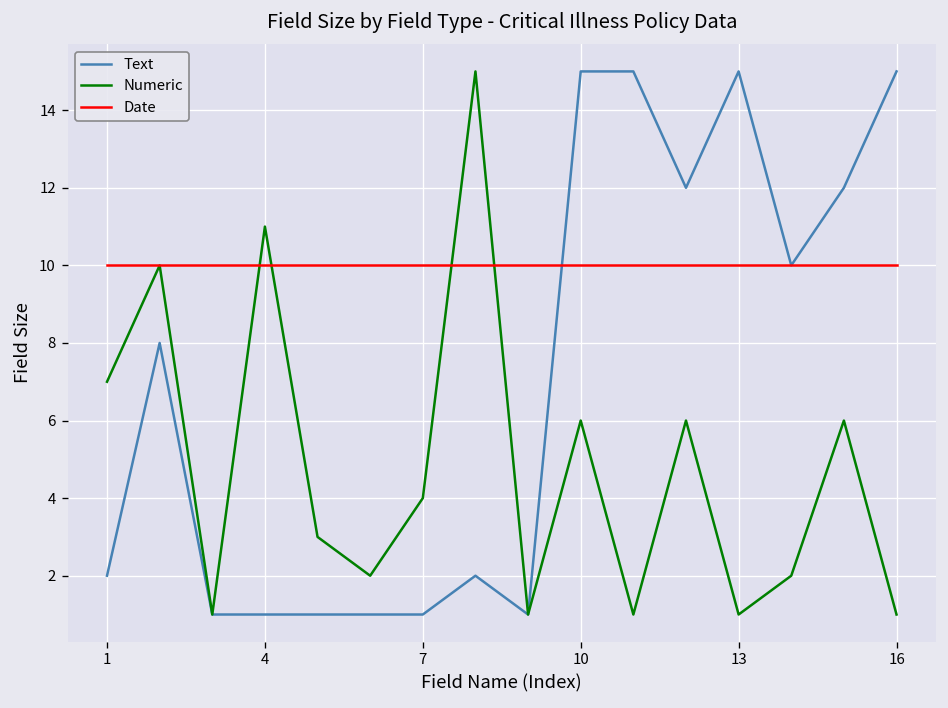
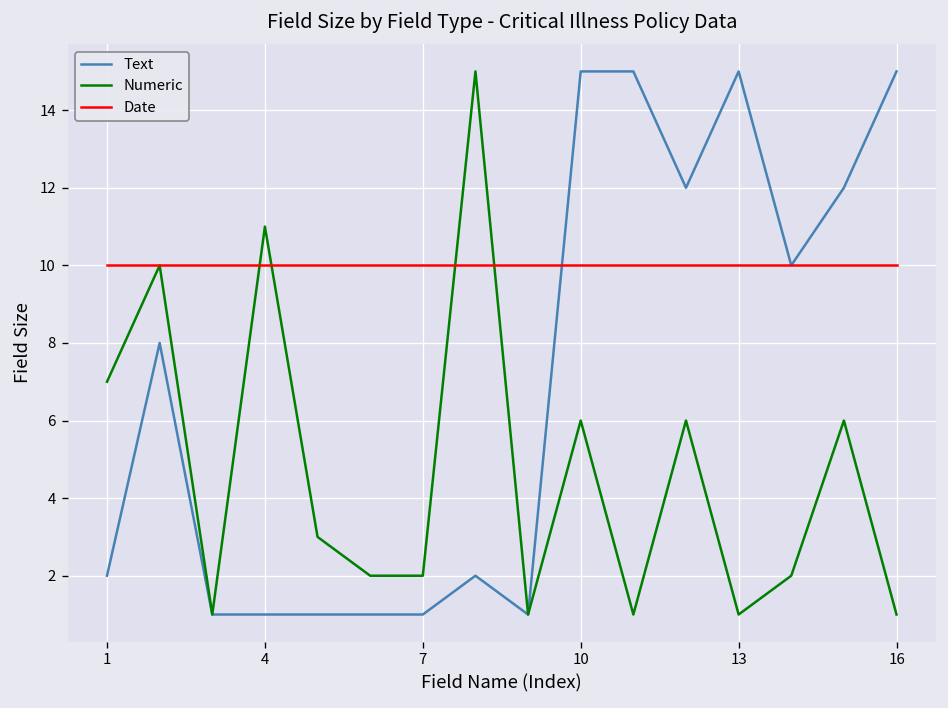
  {
    "Text": {
      "1": 2,
      "4": 1,
      "7": 1,
      "10": 15,
      "13": 15,
      "16": 15
    },
    "Numeric": {
      "1": 7,
      "4": 11,
-     "7": 4,
+     "7": 2,
      "10": 6,
      "13": 1,
      "16": 1
    },
    "Date": {
      "1": 10,
      "4": 10,
      "7": 10,
      "10": 10,
      "13": 10,
      "16": 10
    }
  }
